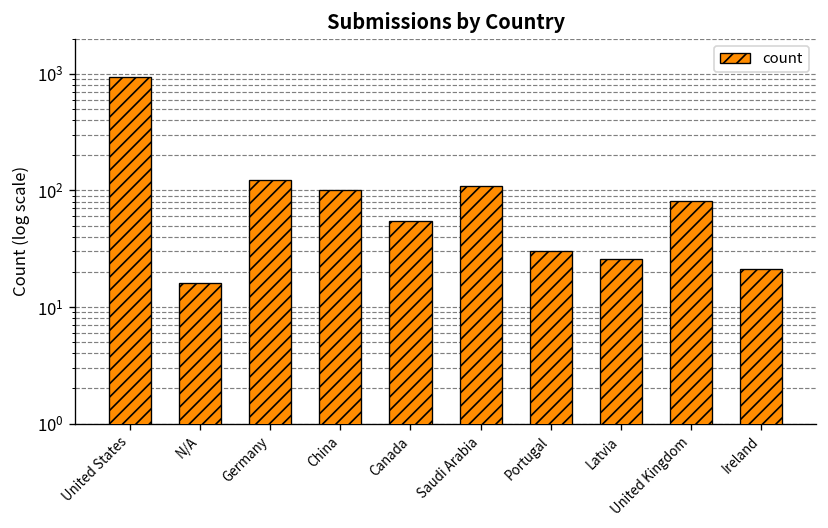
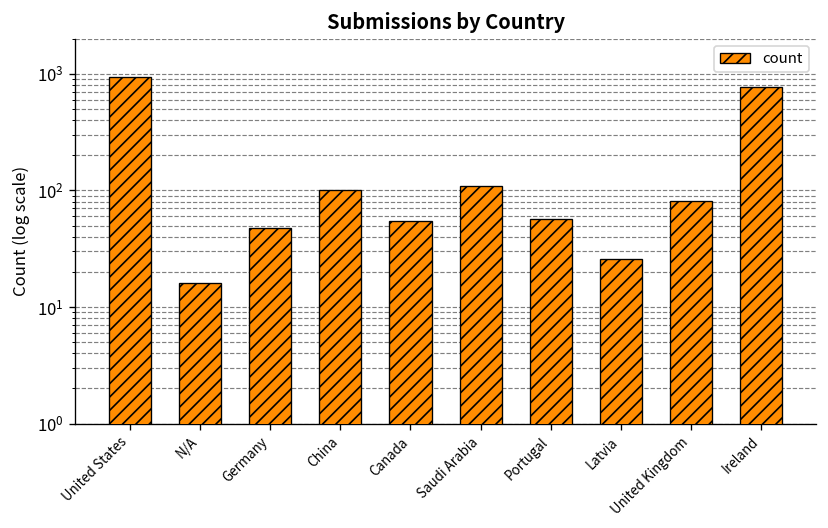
  {
    "United States": 900,
    "N/A": 16,
-   "Germany": 120,
+   "Germany": 50,
    "China": 100,
    "Canada": 60,
    "Saudi Arabia": 110,
-   "Portugal": 30,
+   "Portugal": 60,
    "Latvia": 26,
    "United Kingdom": 80,
-   "Ireland": 21
+   "Ireland": 800
  }
